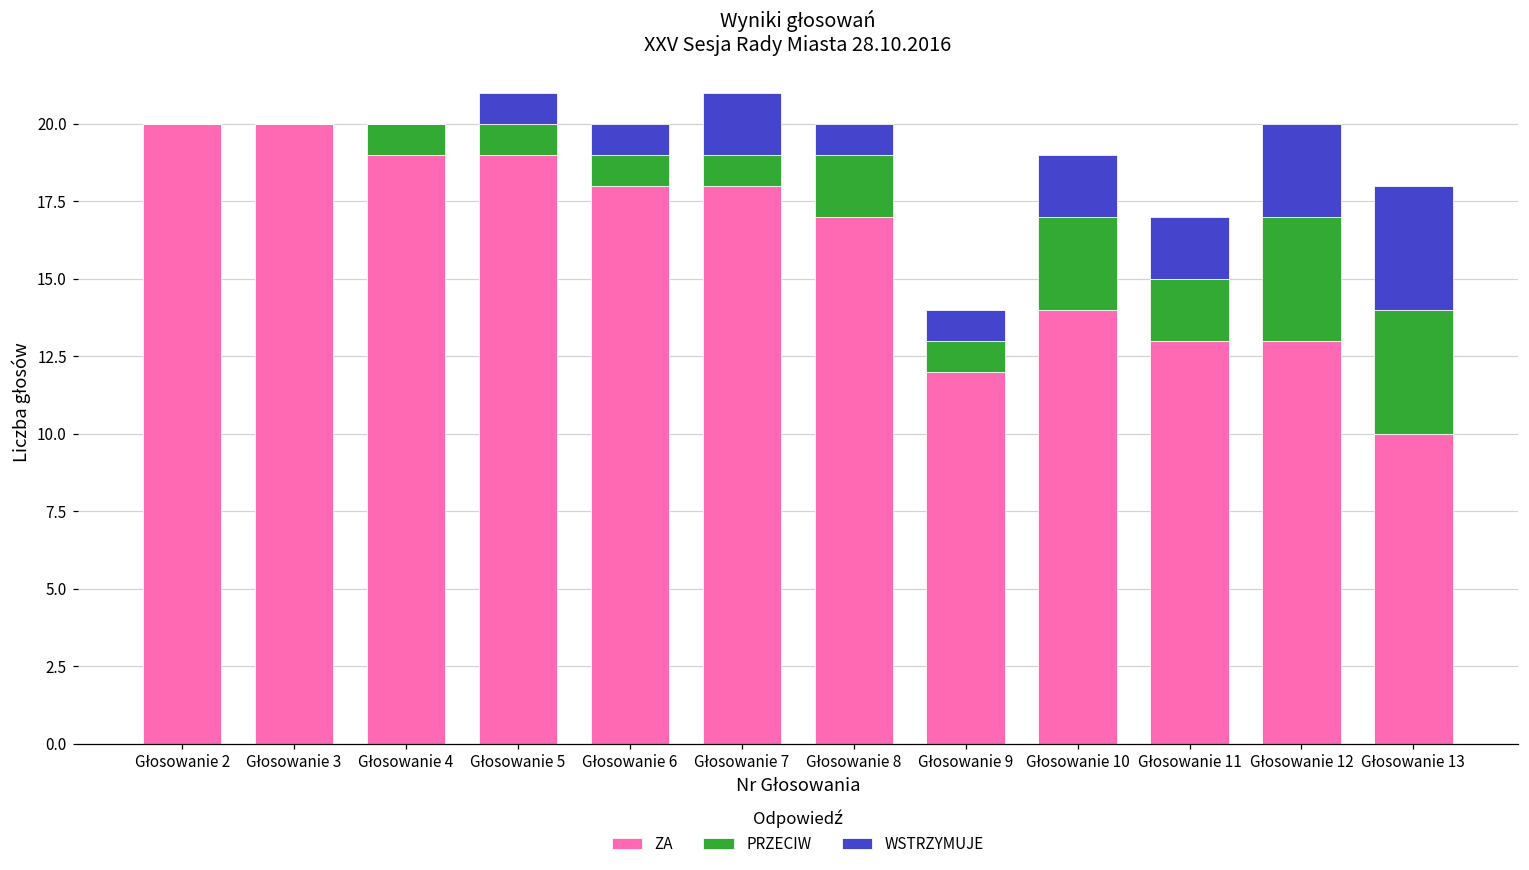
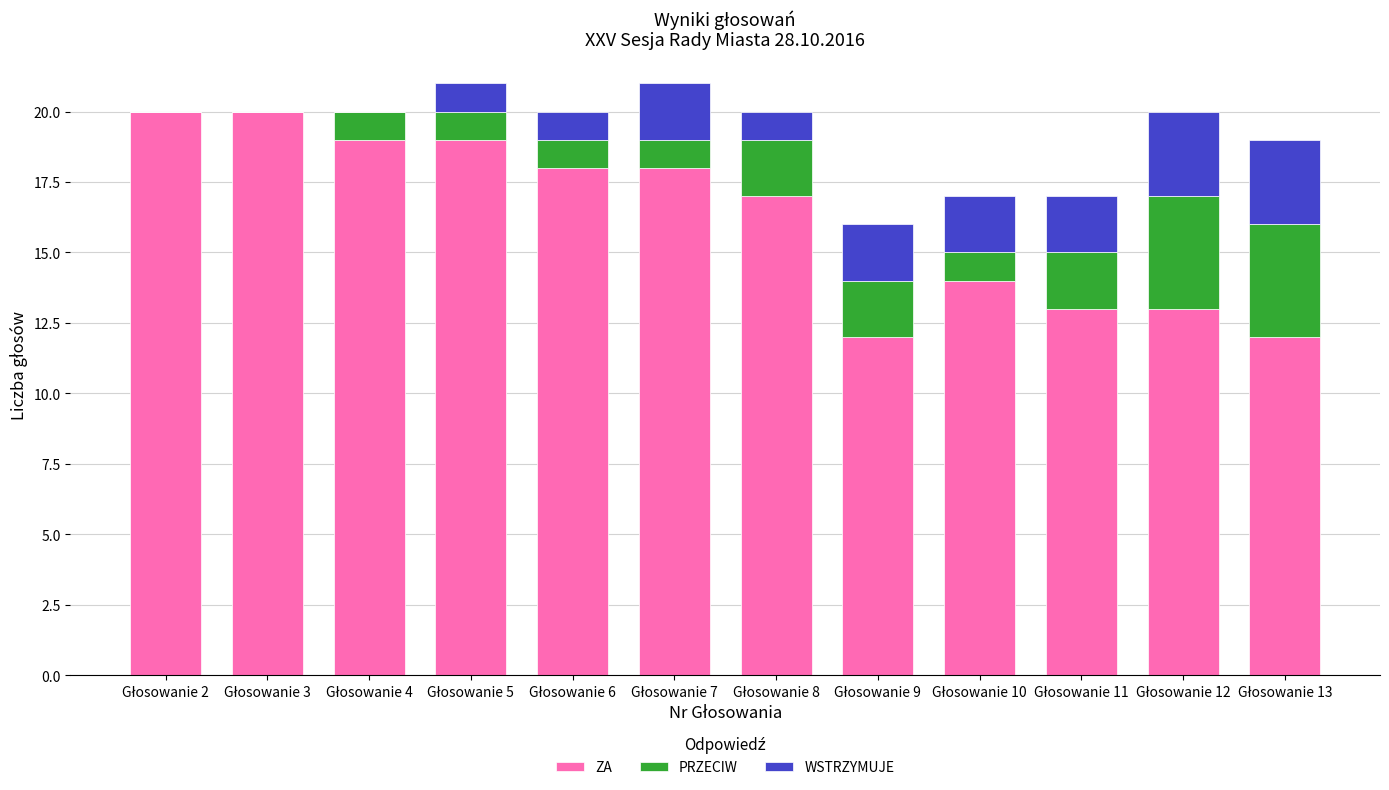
  {
    "ZA": {
      "Głosowanie 2": 20,
      "Głosowanie 3": 20,
      "Głosowanie 4": 19,
      "Głosowanie 5": 19,
      "Głosowanie 6": 18,
      "Głosowanie 7": 18,
      "Głosowanie 8": 17,
      "Głosowanie 9": 12,
      "Głosowanie 10": 14,
      "Głosowanie 11": 13,
      "Głosowanie 12": 13,
-     "Głosowanie 13": 10
+     "Głosowanie 13": 12
    },
    "PRZECIW": {
      "Głosowanie 2": 0,
      "Głosowanie 3": 0,
      "Głosowanie 4": 1,
      "Głosowanie 5": 1,
      "Głosowanie 6": 1,
      "Głosowanie 7": 1,
      "Głosowanie 8": 2,
-     "Głosowanie 9": 1,
-     "Głosowanie 10": 3,
+     "Głosowanie 9": 2,
+     "Głosowanie 10": 1,
      "Głosowanie 11": 2,
      "Głosowanie 12": 4,
      "Głosowanie 13": 4
    },
    "WSTRZYMUJE": {
      "Głosowanie 2": 0,
      "Głosowanie 3": 0,
      "Głosowanie 4": 0,
      "Głosowanie 5": 1,
      "Głosowanie 6": 1,
      "Głosowanie 7": 2,
      "Głosowanie 8": 1,
-     "Głosowanie 9": 1,
+     "Głosowanie 9": 2,
      "Głosowanie 10": 2,
      "Głosowanie 11": 2,
      "Głosowanie 12": 3,
-     "Głosowanie 13": 4
+     "Głosowanie 13": 3
    }
  }
